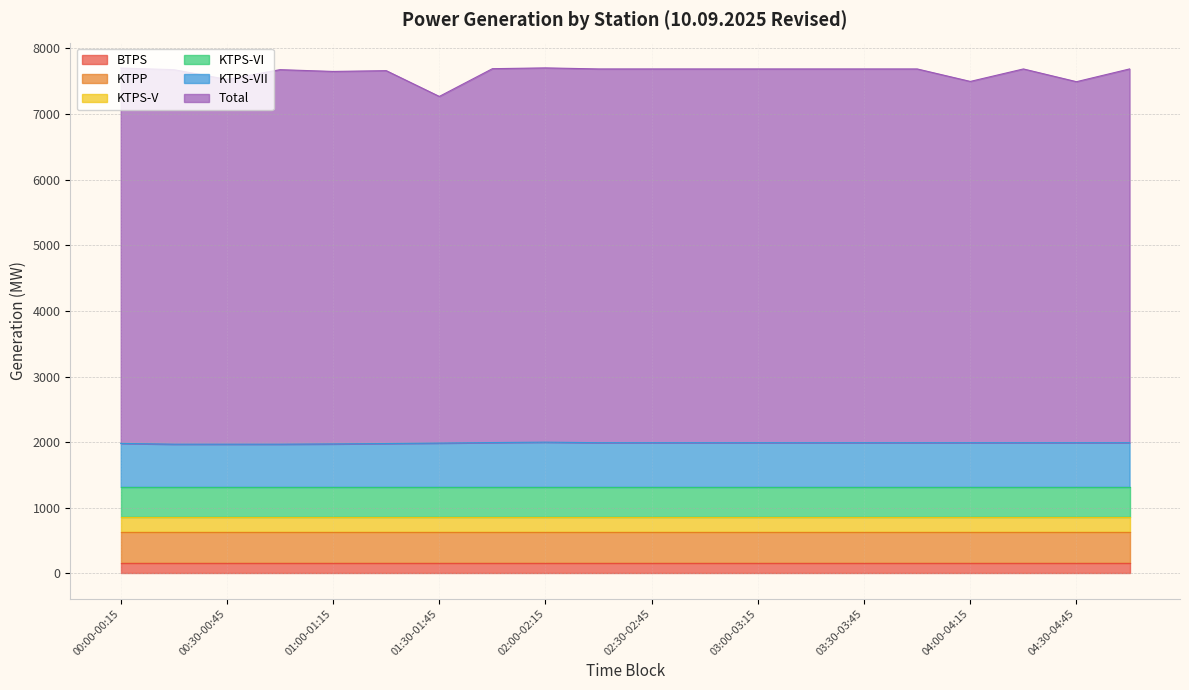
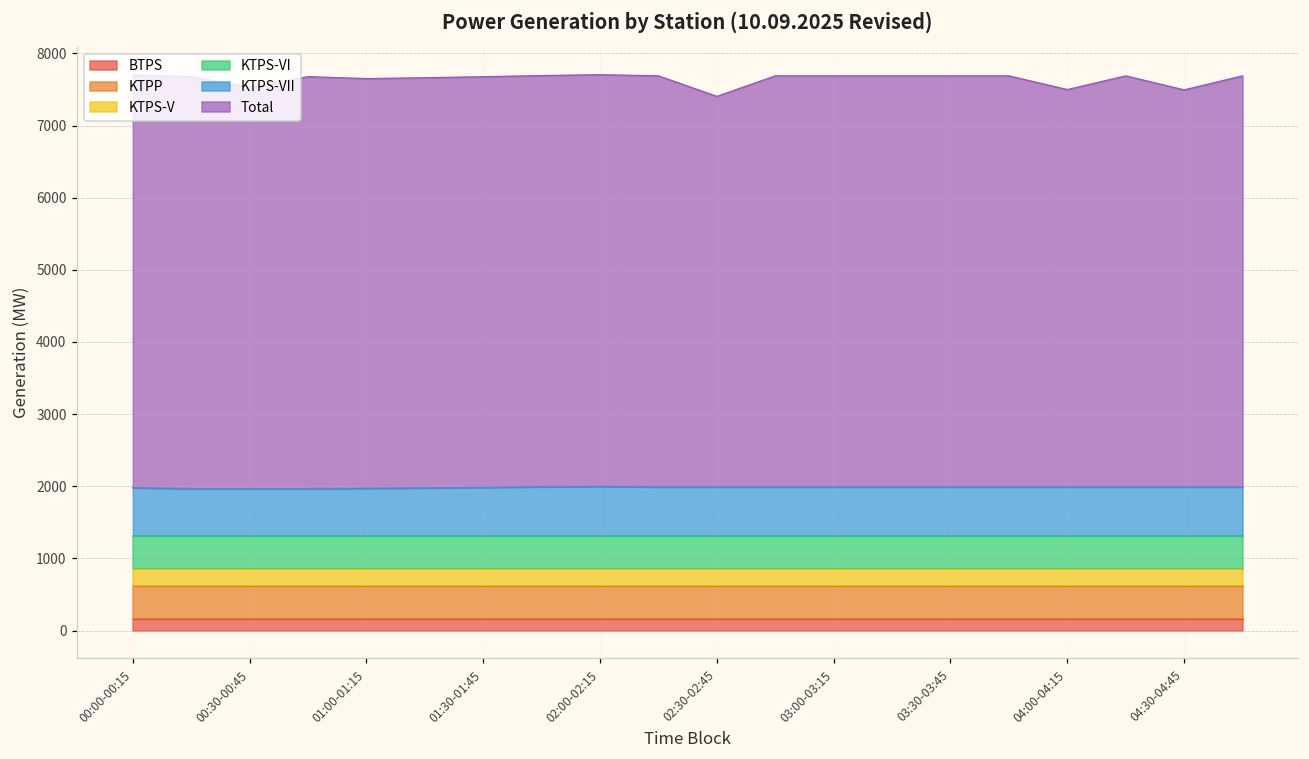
  {
    "KTPS-V": {
      "00:00-00:15": 200,
      "00:30-00:45": 200,
      "01:00-01:15": 200,
      "01:30-01:45": 200,
      "02:00-02:15": 200,
      "02:30-02:45": 200,
      "03:00-03:15": 200,
      "03:30-03:45": 200,
      "04:00-04:15": 200,
      "04:30-04:45": 200
    },
    "KTPS-VI": {
      "00:00-00:15": 500,
      "00:30-00:45": 500,
      "01:00-01:15": 500,
      "01:30-01:45": 500,
      "02:00-02:15": 500,
      "02:30-02:45": 500,
      "03:00-03:15": 500,
      "03:30-03:45": 500,
      "04:00-04:15": 500,
      "04:30-04:45": 500
    },
    "KTPS-VII": {
      "00:00-00:15": 700,
      "00:30-00:45": 700,
      "01:00-01:15": 700,
      "01:30-01:45": 700,
      "02:00-02:15": 700,
      "02:30-02:45": 700,
      "03:00-03:15": 700,
      "03:30-03:45": 700,
      "04:00-04:15": 700,
      "04:30-04:45": 700
    },
    "Total": {
      "01:00-01:15": 5700,
-     "01:30-01:45": 5300,
+     "01:30-01:45": 5700,
      "02:00-02:15": 5700,
-     "02:30-02:45": 5700,
+     "02:30-02:45": 5400,
      "03:00-03:15": 5700,
      "03:30-03:45": 5700,
      "04:00-04:15": 5500,
      "04:30-04:45": 5500
    }
  }
